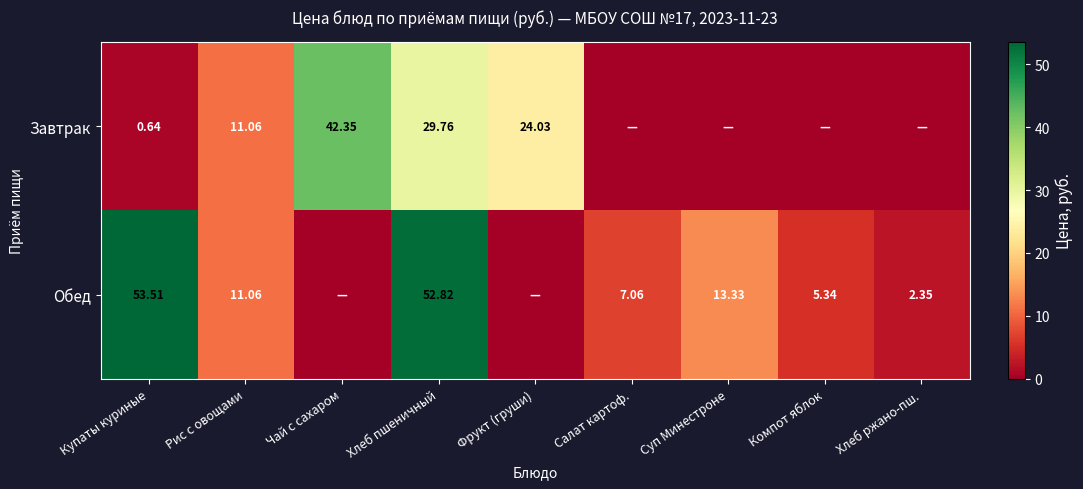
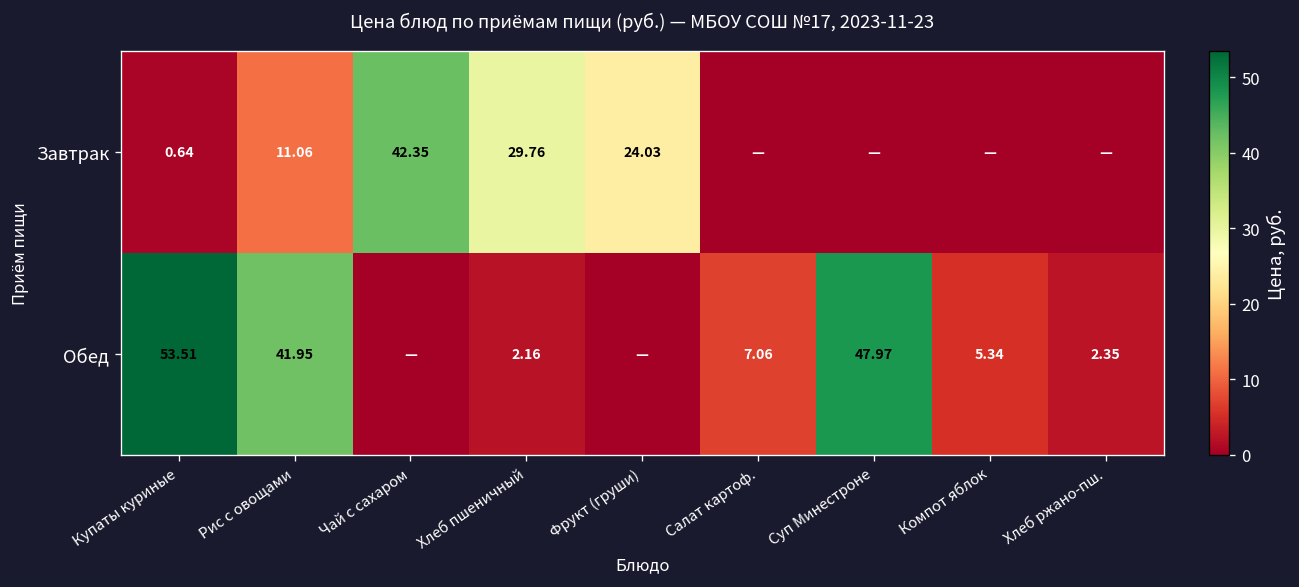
  {
    "Завтрак": {
      "Купаты куриные": 0.64,
      "Рис с овощами": 11.06,
      "Чай с сахаром": 42.35,
      "Хлеб пшеничный": 29.76,
      "Фрукт (груши)": 24.03
    },
    "Обед": {
      "Купаты куриные": 53.51,
-     "Рис с овощами": 11.06,
-     "Хлеб пшеничный": 52.82,
+     "Рис с овощами": 41.95,
+     "Хлеб пшеничный": 2.16,
      "Салат картоф.": 7.06,
-     "Суп Минестроне": 13.33,
+     "Суп Минестроне": 47.97,
      "Компот яблок": 5.34,
      "Хлеб ржано-пш.": 2.35
    }
  }
